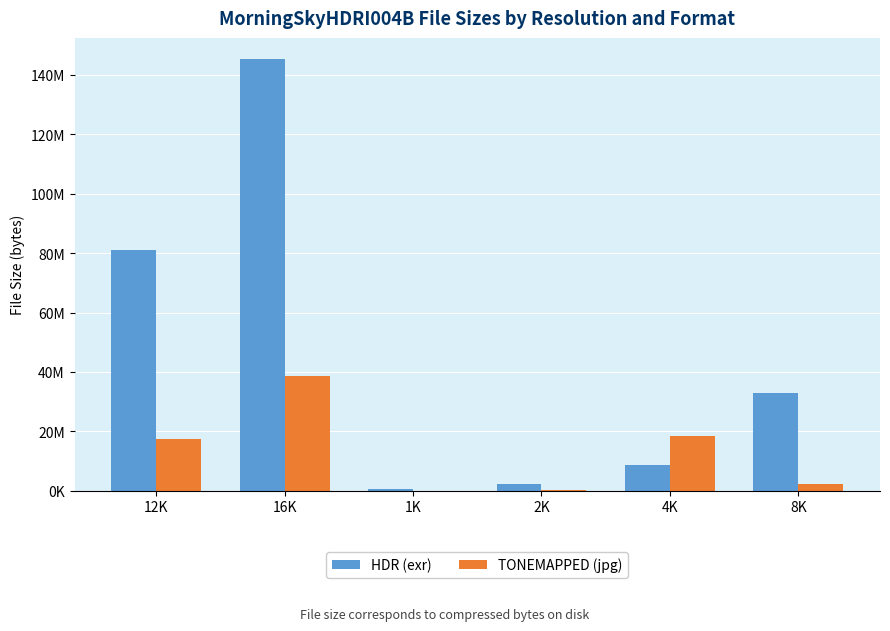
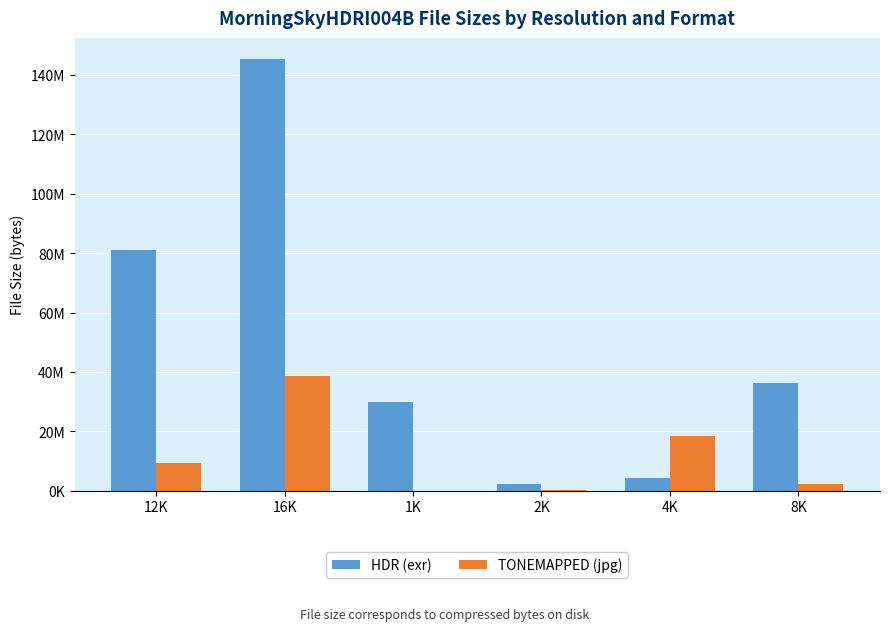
  {
    "HDR (exr)": {
      "12K": 81000000,
      "16K": 145000000,
-     "1K": 1000000,
+     "1K": 30000000,
      "2K": 2000000,
-     "4K": 9000000,
-     "8K": 33000000
+     "4K": 4000000,
+     "8K": 36000000
    },
    "TONEMAPPED (jpg)": {
-     "12K": 18000000,
+     "12K": 9000000,
      "16K": 39000000,
      "4K": 19000000,
      "8K": 2000000
    }
  }
